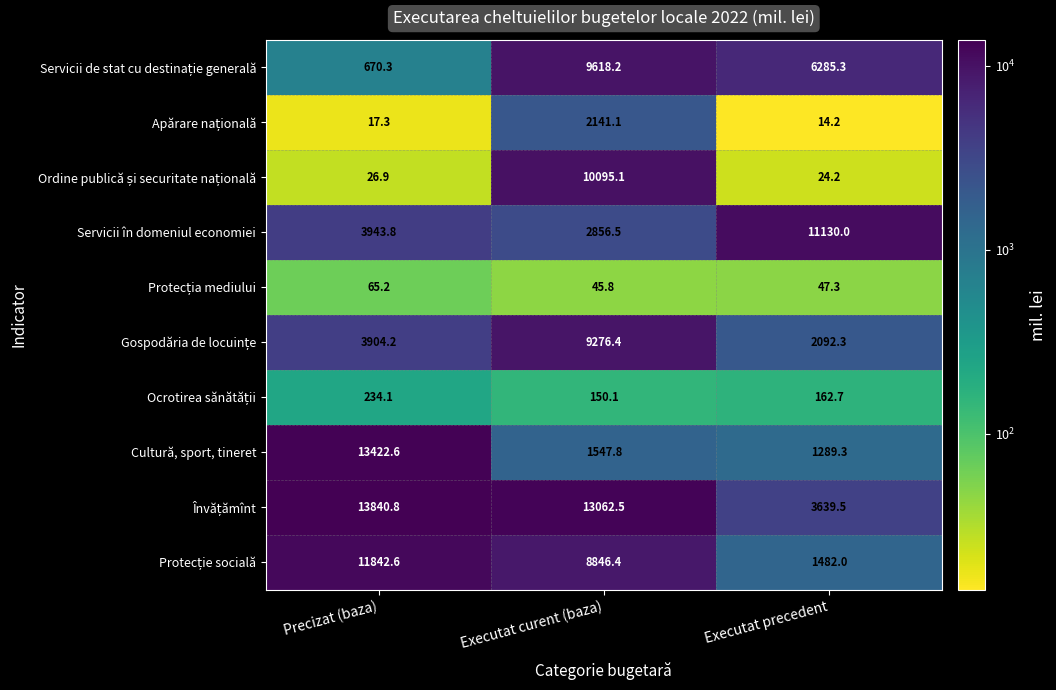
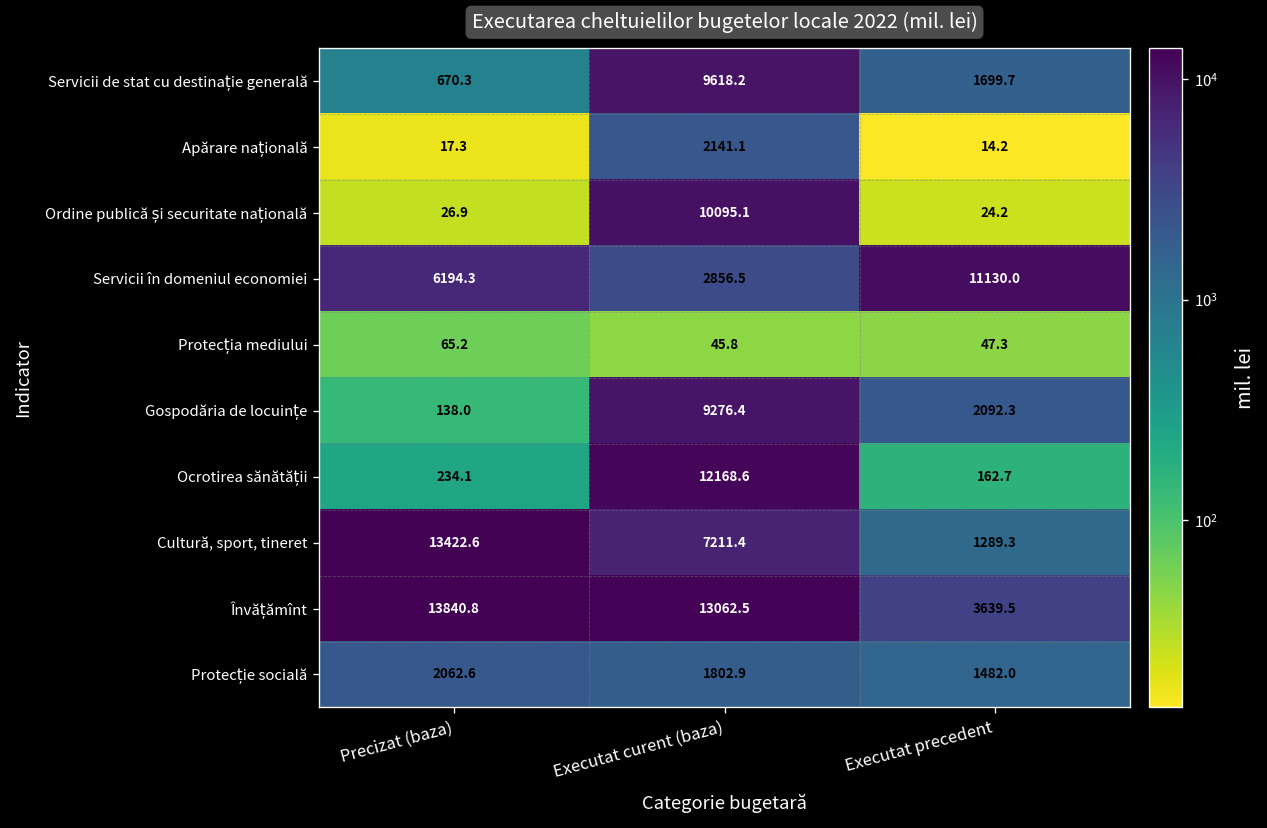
  {
    "Servicii de stat cu destinație generală": {
      "Precizat (baza)": 670.3,
      "Executat curent (baza)": 9618.2,
-     "Executat precedent": 6285.3
+     "Executat precedent": 1699.7
    },
    "Apărare națională": {
      "Precizat (baza)": 17.3,
      "Executat curent (baza)": 2141.1,
      "Executat precedent": 14.2
    },
    "Ordine publică și securitate națională": {
      "Precizat (baza)": 26.9,
      "Executat curent (baza)": 10095.1,
      "Executat precedent": 24.2
    },
    "Servicii în domeniul economiei": {
-     "Precizat (baza)": 3943.8,
+     "Precizat (baza)": 6194.3,
      "Executat curent (baza)": 2856.5,
      "Executat precedent": 11130.0
    },
    "Protecția mediului": {
      "Precizat (baza)": 65.2,
      "Executat curent (baza)": 45.8,
      "Executat precedent": 47.3
    },
    "Gospodăria de locuințe": {
-     "Precizat (baza)": 3904.2,
+     "Precizat (baza)": 138.0,
      "Executat curent (baza)": 9276.4,
      "Executat precedent": 2092.3
    },
    "Ocrotirea sănătății": {
      "Precizat (baza)": 234.1,
-     "Executat curent (baza)": 150.1,
+     "Executat curent (baza)": 12168.6,
      "Executat precedent": 162.7
    },
    "Cultură, sport, tineret": {
      "Precizat (baza)": 13422.6,
-     "Executat curent (baza)": 1547.8,
+     "Executat curent (baza)": 7211.4,
      "Executat precedent": 1289.3
    },
    "Învățămînt": {
      "Precizat (baza)": 13840.8,
      "Executat curent (baza)": 13062.5,
      "Executat precedent": 3639.5
    },
    "Protecție socială": {
-     "Precizat (baza)": 11842.6,
-     "Executat curent (baza)": 8846.4,
+     "Precizat (baza)": 2062.6,
+     "Executat curent (baza)": 1802.9,
      "Executat precedent": 1482.0
    }
  }
